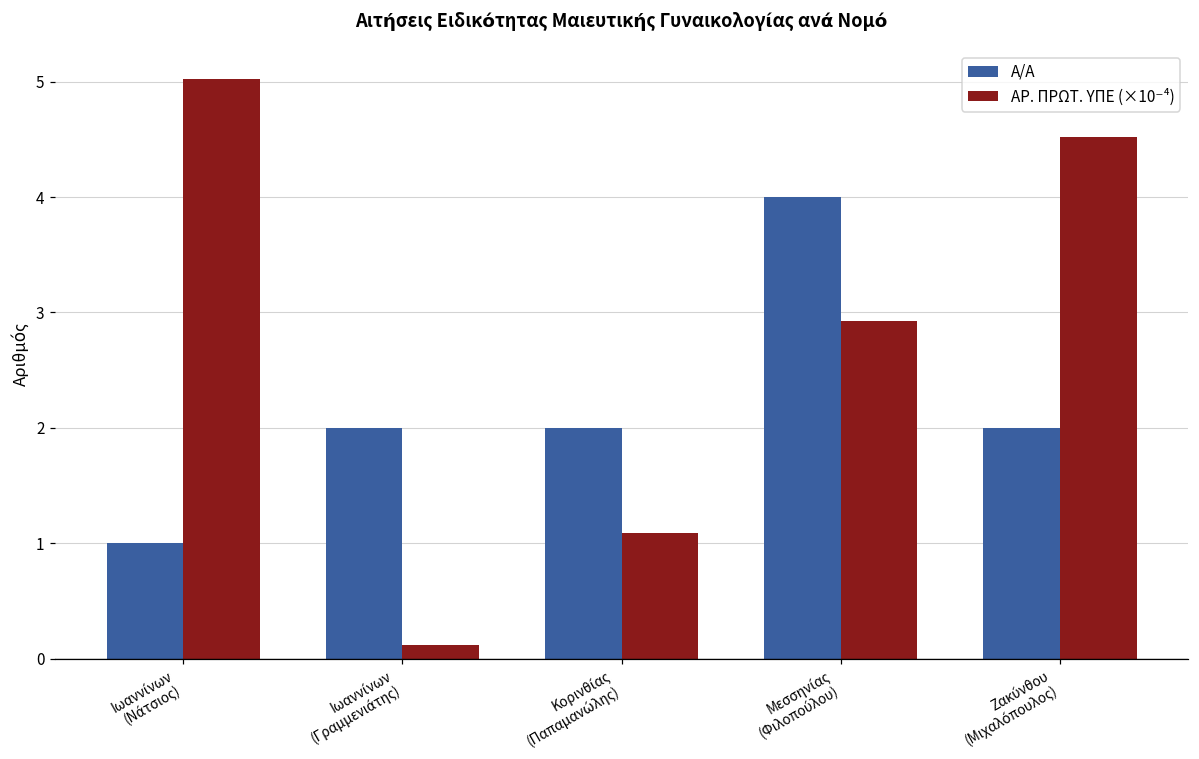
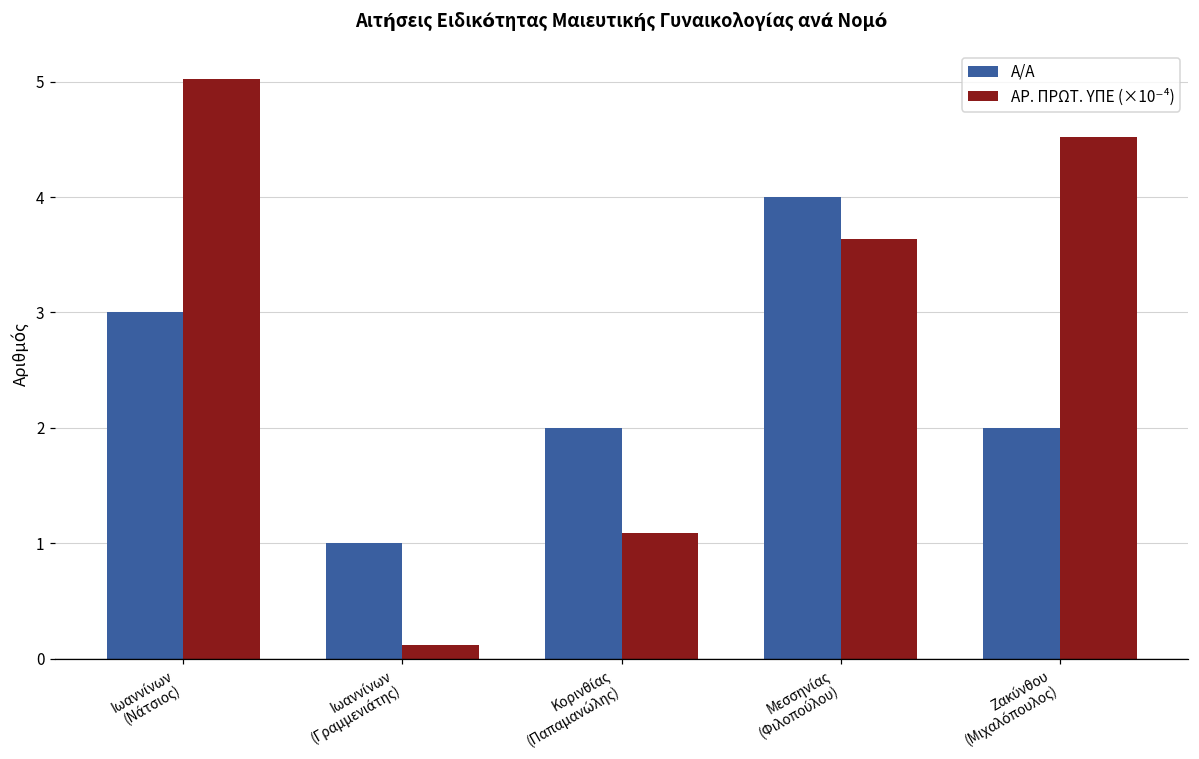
  {
    "Α/Α": {
-     "Ιωαννίνων (Νάτσιος)": 1,
-     "Ιωαννίνων (Γραμμενιάτης)": 2,
+     "Ιωαννίνων (Νάτσιος)": 3,
+     "Ιωαννίνων (Γραμμενιάτης)": 1,
      "Κορινθίας (Παπαμανώλης)": 2,
      "Μεσσηνίας (Φιλοπούλου)": 4,
      "Ζακύνθου (Μιχαλόπουλος)": 2
    },
    "ΑΡ. ΠΡΩΤ. ΥΠΕ (×10⁻⁴)": {
      "Ιωαννίνων (Νάτσιος)": 5.02,
      "Ιωαννίνων (Γραμμενιάτης)": 0.12,
      "Κορινθίας (Παπαμανώλης)": 1.09,
-     "Μεσσηνίας (Φιλοπούλου)": 2.92,
+     "Μεσσηνίας (Φιλοπούλου)": 3.64,
      "Ζακύνθου (Μιχαλόπουλος)": 4.52
    }
  }
